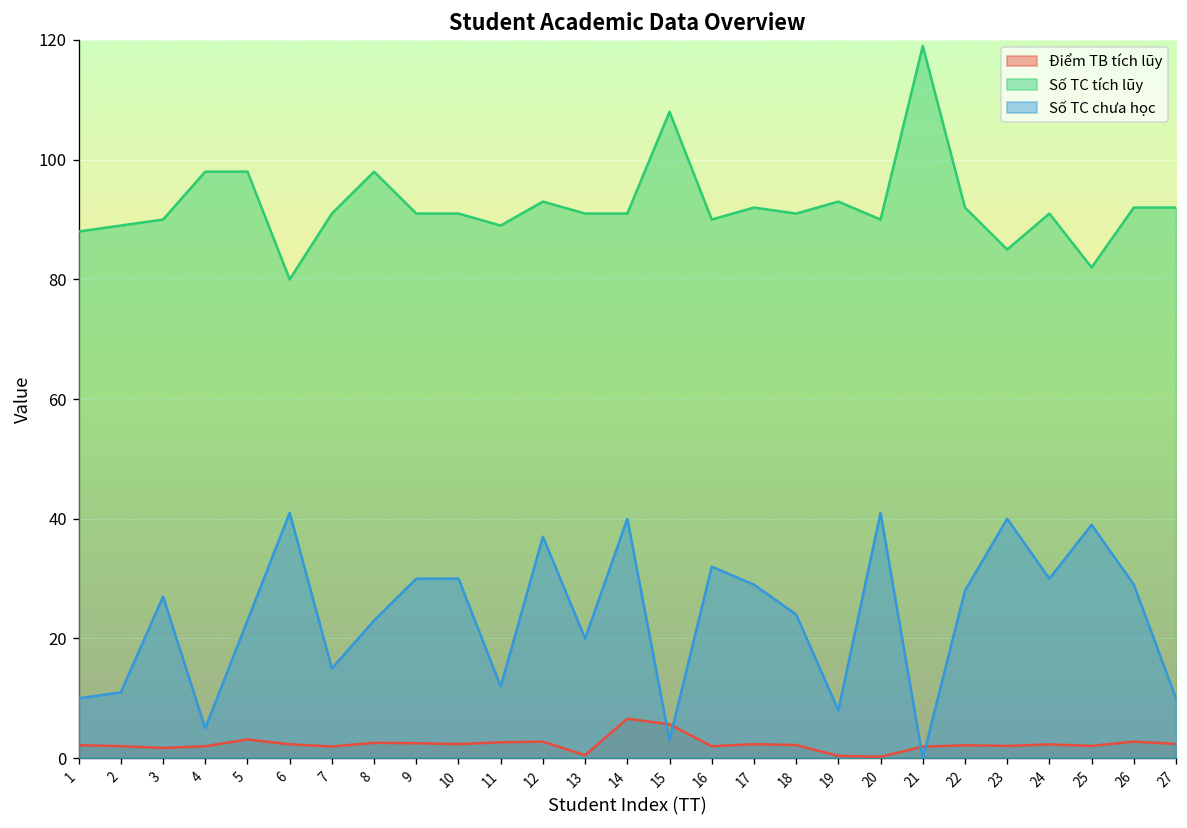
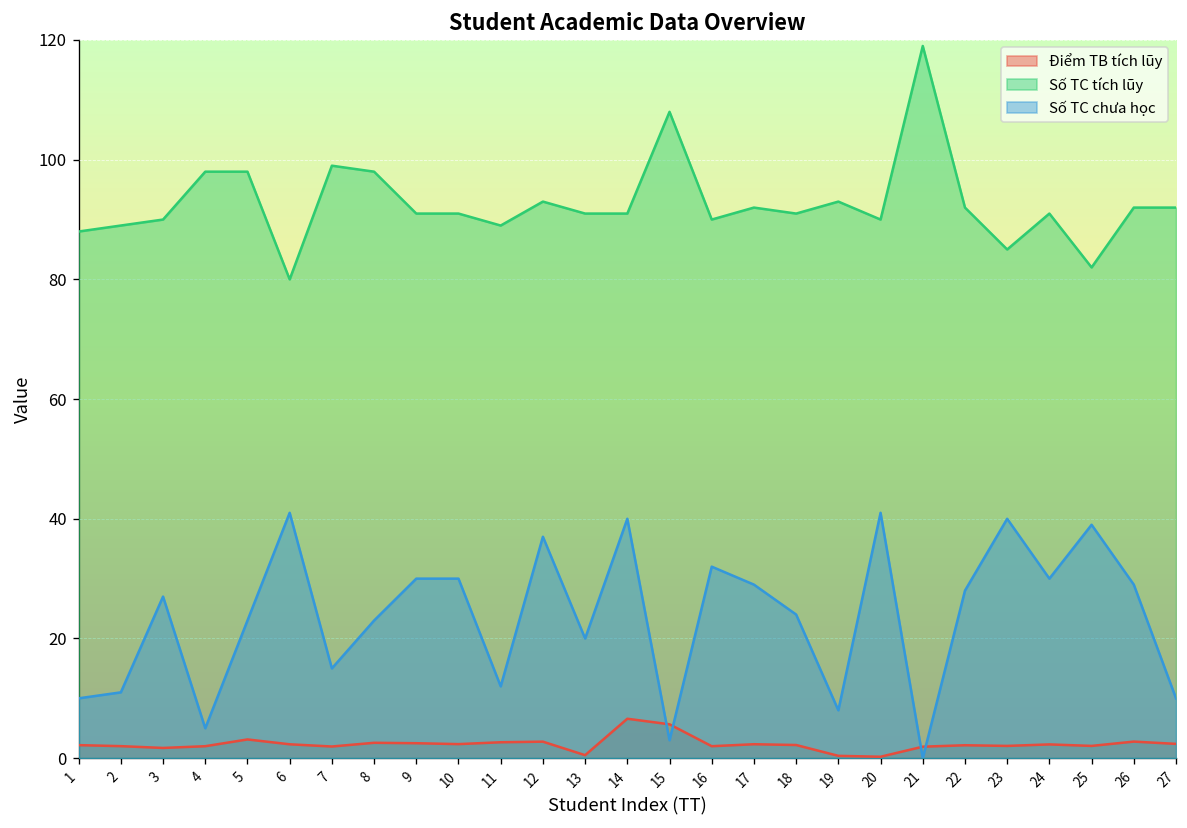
  {
    "Điểm TB tích lũy": {
      "1": 2,
      "2": 2,
      "3": 2,
      "4": 2,
      "5": 3,
      "6": 2,
      "7": 2,
      "8": 3,
      "9": 3,
      "10": 2,
      "11": 3,
      "12": 3,
      "13": 1,
      "14": 7,
      "15": 6,
      "16": 2,
      "17": 2,
      "18": 2,
      "19": 0,
      "20": 0,
      "21": 2,
      "22": 2,
      "23": 2,
      "24": 2,
      "25": 2,
      "26": 3,
      "27": 2
    },
    "Số TC tích lũy": {
      "1": 88,
      "2": 89,
      "3": 90,
      "4": 98,
      "5": 98,
      "6": 80,
-     "7": 91,
+     "7": 99,
      "8": 98,
      "9": 91,
      "10": 91,
      "11": 89,
      "12": 93,
      "13": 91,
      "14": 91,
      "15": 108,
      "16": 90,
      "17": 92,
      "18": 91,
      "19": 93,
      "20": 90,
      "21": 119,
      "22": 92,
      "23": 85,
      "24": 91,
      "25": 82,
      "26": 92,
      "27": 92
    },
    "Số TC chưa học": {
      "1": 10,
      "2": 11,
      "3": 27,
      "4": 5,
      "5": 23,
      "6": 41,
      "7": 15,
      "8": 23,
      "9": 30,
      "10": 30,
      "11": 12,
      "12": 37,
      "13": 20,
      "14": 40,
      "15": 3,
      "16": 32,
      "17": 29,
      "18": 24,
      "19": 8,
      "20": 41,
      "21": 0,
      "22": 28,
      "23": 40,
      "24": 30,
      "25": 39,
      "26": 29,
      "27": 10
    }
  }
